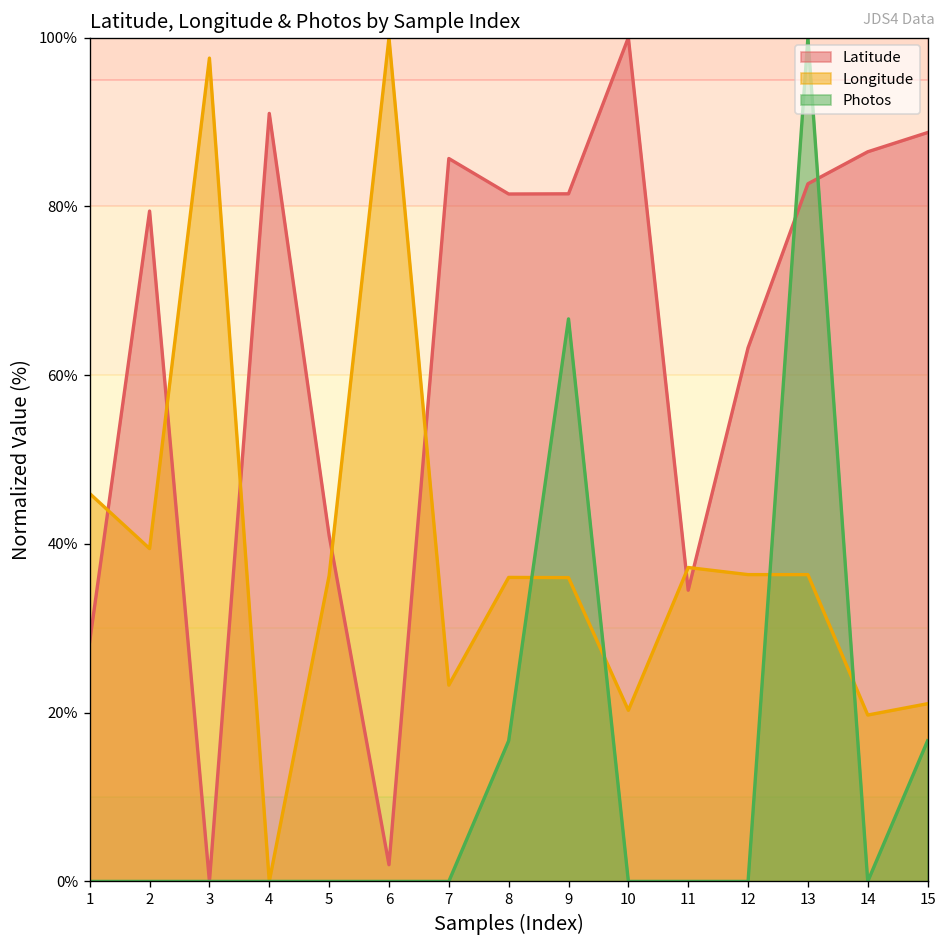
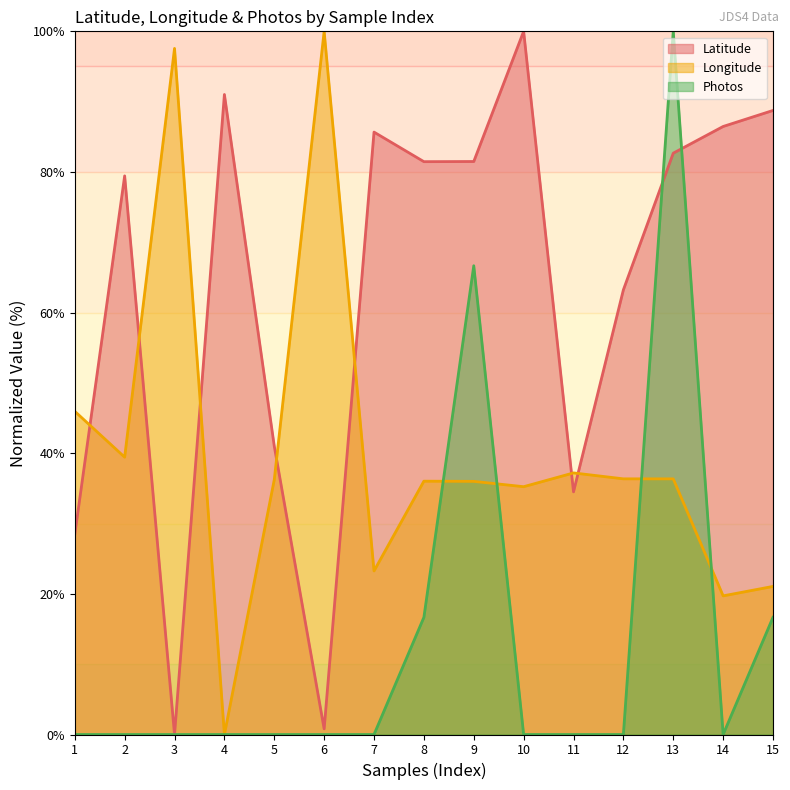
  {
    "Latitude": {
      "1": "28%",
      "2": "79%",
      "4": "91%",
      "5": "41%",
-     "6": "2%",
+     "6": "1%",
      "7": "86%",
      "8": "81%",
      "9": "81%",
      "10": "100%",
      "11": "35%",
      "12": "63%",
      "13": "83%",
      "14": "86%",
      "15": "89%"
    },
    "Longitude": {
      "1": "46%",
      "2": "39%",
      "3": "98%",
      "5": "36%",
      "6": "100%",
      "7": "23%",
      "8": "36%",
      "9": "36%",
-     "10": "20%",
+     "10": "35%",
      "11": "37%",
      "12": "36%",
      "13": "36%",
      "14": "20%",
      "15": "21%"
    },
    "Photos": {
      "1": "0%",
      "2": "0%",
      "5": "0%",
      "6": "0%",
      "7": "0%",
      "8": "17%",
      "9": "67%",
      "10": "0%",
      "11": "0%",
      "12": "0%",
      "13": "100%",
      "14": "0%",
      "15": "17%"
    }
  }
